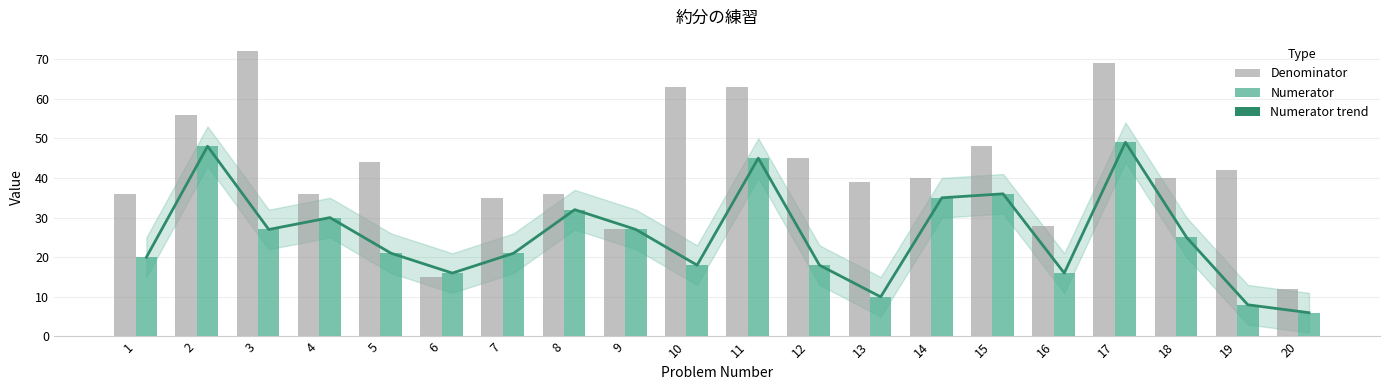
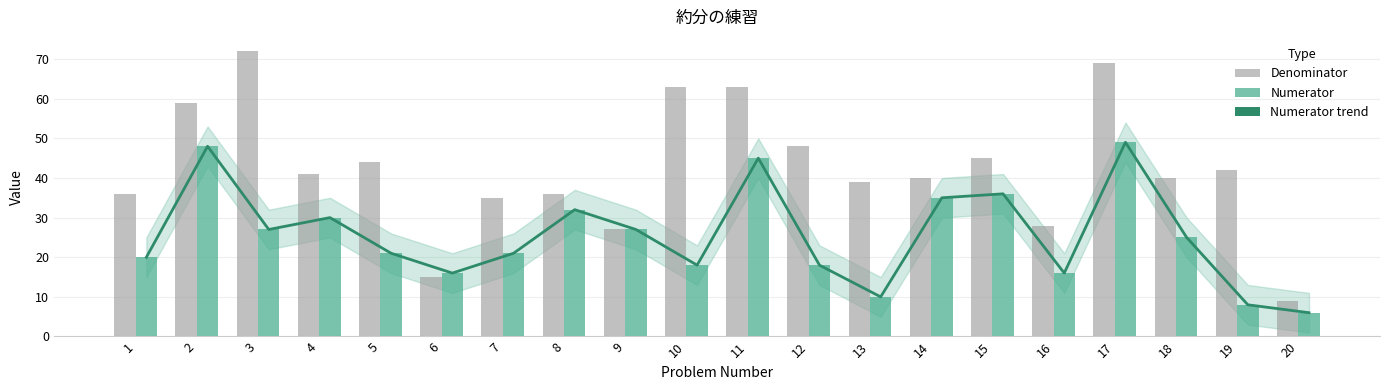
  {
    "Denominator": {
      "1": 36,
-     "2": 56,
+     "2": 59,
      "3": 72,
-     "4": 36,
+     "4": 41,
      "5": 44,
      "6": 15,
      "7": 35,
      "8": 36,
      "9": 27,
      "10": 63,
      "11": 63,
-     "12": 45,
+     "12": 48,
      "13": 39,
      "14": 40,
-     "15": 48,
+     "15": 45,
      "16": 28,
      "17": 69,
      "18": 40,
      "19": 42,
-     "20": 12
+     "20": 9
    }
  }
